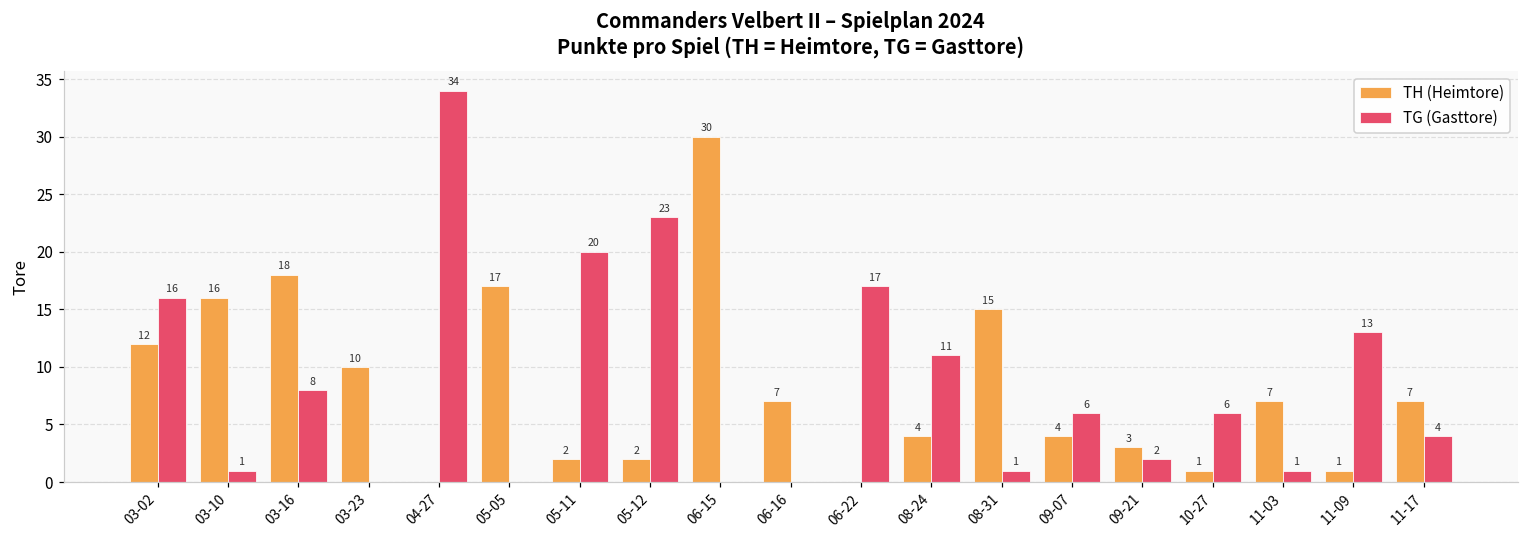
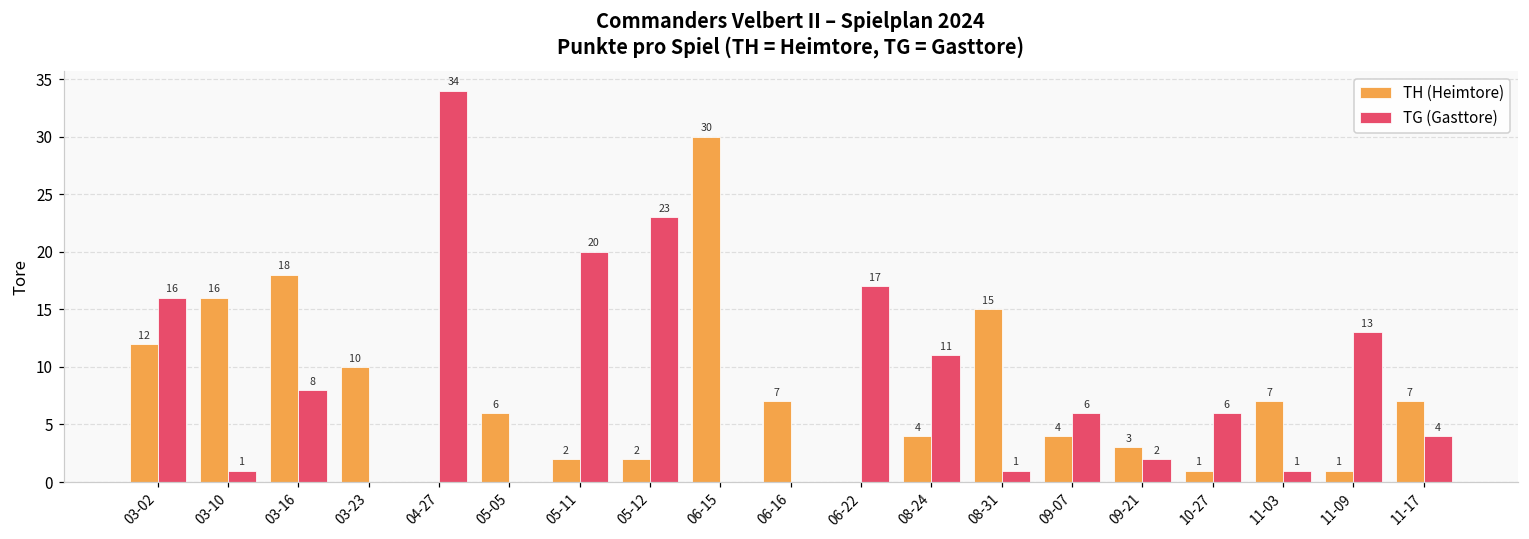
  {
    "TH (Heimtore)": {
      "03-02": 12,
      "03-10": 16,
      "03-16": 18,
      "03-23": 10,
-     "05-05": 17,
+     "05-05": 6,
      "05-11": 2,
      "05-12": 2,
      "06-15": 30,
      "06-16": 7,
      "08-24": 4,
      "08-31": 15,
      "09-07": 4,
      "09-21": 3,
      "10-27": 1,
      "11-03": 7,
      "11-09": 1,
      "11-17": 7
    },
    "TG (Gasttore)": {
      "03-02": 16,
      "03-10": 1,
      "03-16": 8,
      "04-27": 34,
      "05-11": 20,
      "05-12": 23,
      "06-22": 17,
      "08-24": 11,
      "08-31": 1,
      "09-07": 6,
      "09-21": 2,
      "10-27": 6,
      "11-03": 1,
      "11-09": 13,
      "11-17": 4
    }
  }
